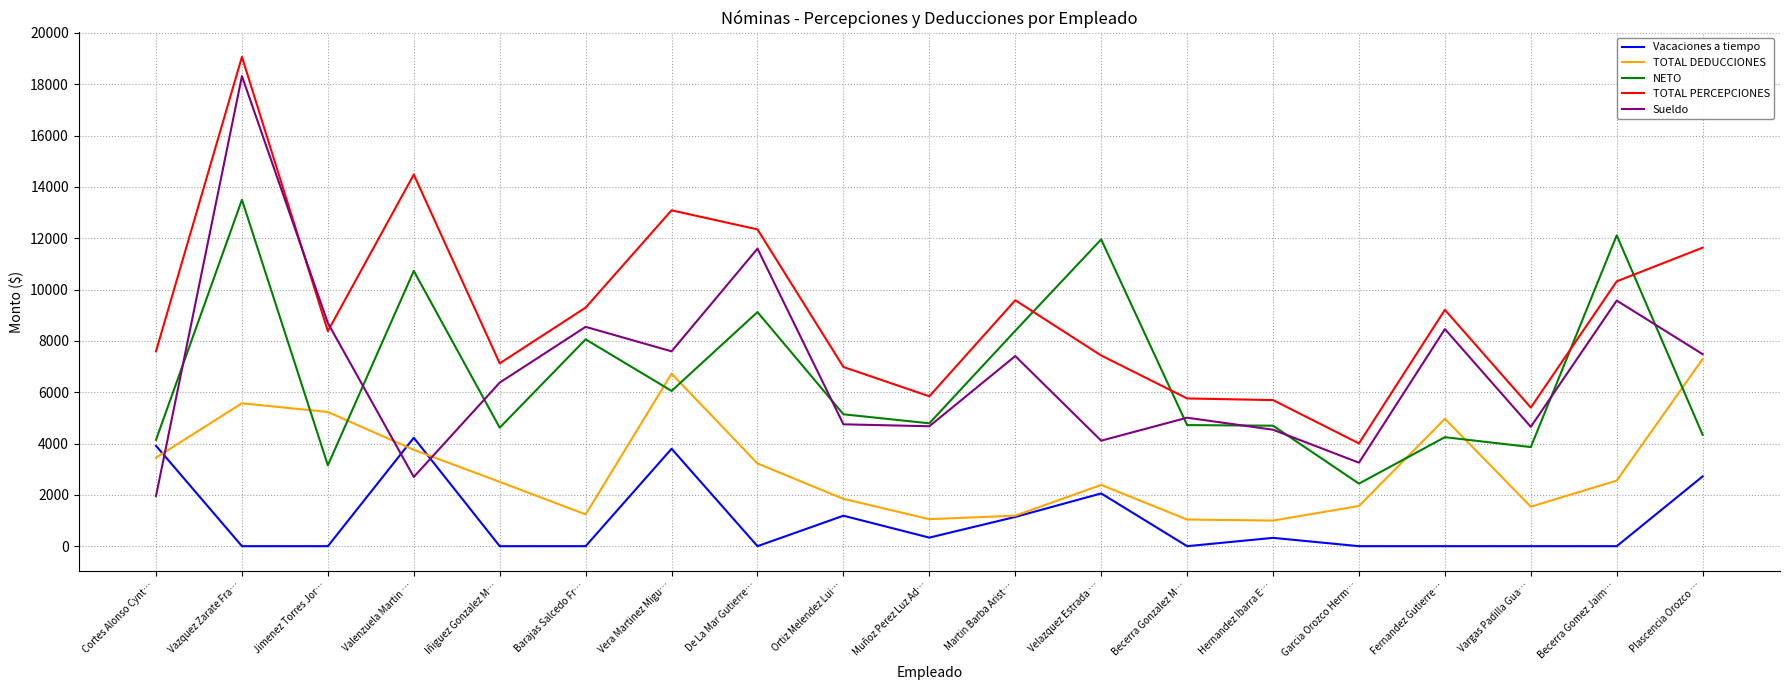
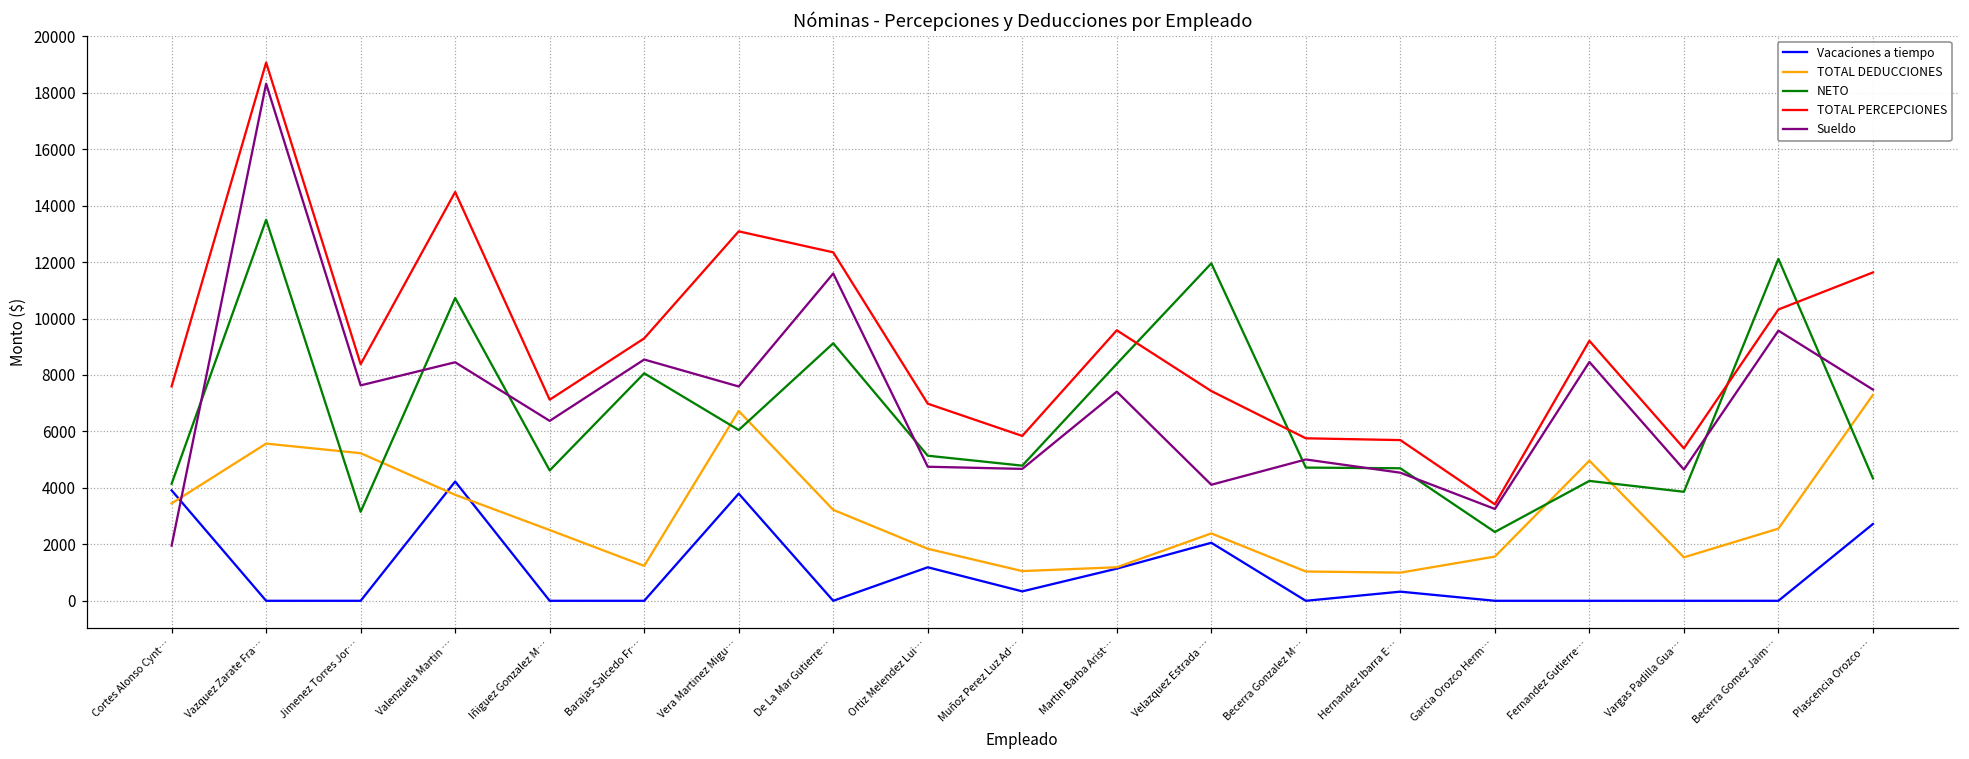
  {
    "Vacaciones a tiempo": {
      "Cortes Alonso Cynt…": 3900,
      "Vazquez Zarate Fra…": 0,
      "Jimenez Torres Jor…": 0,
      "Valenzuela Martin …": 4200,
      "Iñiguez Gonzalez M…": 0,
      "Barajas Salcedo Fr…": 0,
      "Vera Martinez Migu…": 3800,
      "De La Mar Gutierre…": 0,
      "Ortiz Melendez Lui…": 1200,
      "Muñoz Perez Luz Ad…": 300,
      "Velazquez Estrada …": 2100,
      "Becerra Gonzalez M…": 0,
      "Hernandez Ibarra E…": 300,
      "Garcia Orozco Herm…": 0,
      "Fernandez Gutierre…": 0,
      "Vargas Padilla Gua…": 0,
      "Becerra Gomez Jaim…": 0,
      "Plascencia Orozco …": 2700
    },
    "TOTAL DEDUCCIONES": {
      "Cortes Alonso Cynt…": 3500,
      "Vazquez Zarate Fra…": 5600,
      "Jimenez Torres Jor…": 5200,
      "Valenzuela Martin …": 3800,
      "Iñiguez Gonzalez M…": 2500,
      "Barajas Salcedo Fr…": 1200,
      "Vera Martinez Migu…": 6700,
      "De La Mar Gutierre…": 3200,
      "Ortiz Melendez Lui…": 1800,
      "Muñoz Perez Luz Ad…": 1100,
      "Velazquez Estrada …": 2400,
      "Becerra Gonzalez M…": 1000,
      "Hernandez Ibarra E…": 1000,
      "Garcia Orozco Herm…": 1600,
      "Fernandez Gutierre…": 5000,
      "Vargas Padilla Gua…": 1500,
      "Becerra Gomez Jaim…": 2600,
      "Plascencia Orozco …": 7300
    },
    "NETO": {
      "Cortes Alonso Cynt…": 4100,
      "Vazquez Zarate Fra…": 13500,
      "Jimenez Torres Jor…": 3200,
      "Valenzuela Martin …": 10700,
      "Iñiguez Gonzalez M…": 4600,
      "Barajas Salcedo Fr…": 8100,
      "Vera Martinez Migu…": 6100,
      "De La Mar Gutierre…": 9100,
      "Ortiz Melendez Lui…": 5100,
      "Muñoz Perez Luz Ad…": 4800,
      "Martin Barba Arist…": 8400,
      "Velazquez Estrada …": 12000,
      "Becerra Gonzalez M…": 4700,
      "Hernandez Ibarra E…": 4700,
      "Garcia Orozco Herm…": 2400,
      "Fernandez Gutierre…": 4200,
      "Vargas Padilla Gua…": 3900,
      "Becerra Gomez Jaim…": 12100,
      "Plascencia Orozco …": 4300
    },
    "TOTAL PERCEPCIONES": {
      "Cortes Alonso Cynt…": 7600,
      "Vazquez Zarate Fra…": 19100,
      "Jimenez Torres Jor…": 8400,
      "Valenzuela Martin …": 14500,
      "Iñiguez Gonzalez M…": 7100,
      "Barajas Salcedo Fr…": 9300,
      "Vera Martinez Migu…": 13100,
      "De La Mar Gutierre…": 12300,
      "Ortiz Melendez Lui…": 7000,
      "Muñoz Perez Luz Ad…": 5800,
      "Martin Barba Arist…": 9600,
      "Velazquez Estrada …": 7400,
      "Becerra Gonzalez M…": 5800,
      "Hernandez Ibarra E…": 5700,
-     "Garcia Orozco Herm…": 4000,
+     "Garcia Orozco Herm…": 3400,
      "Fernandez Gutierre…": 9200,
      "Vargas Padilla Gua…": 5400,
      "Becerra Gomez Jaim…": 10300,
      "Plascencia Orozco …": 11600
    },
    "Sueldo": {
      "Cortes Alonso Cynt…": 2000,
      "Vazquez Zarate Fra…": 18300,
-     "Jimenez Torres Jor…": 8700,
-     "Valenzuela Martin …": 2700,
+     "Jimenez Torres Jor…": 7600,
+     "Valenzuela Martin …": 8500,
      "Iñiguez Gonzalez M…": 6400,
      "Barajas Salcedo Fr…": 8500,
      "Vera Martinez Migu…": 7600,
      "De La Mar Gutierre…": 11600,
      "Ortiz Melendez Lui…": 4700,
      "Muñoz Perez Luz Ad…": 4700,
      "Martin Barba Arist…": 7400,
      "Velazquez Estrada …": 4100,
      "Becerra Gonzalez M…": 5000,
      "Hernandez Ibarra E…": 4500,
      "Garcia Orozco Herm…": 3300,
      "Fernandez Gutierre…": 8500,
      "Vargas Padilla Gua…": 4700,
      "Becerra Gomez Jaim…": 9600,
      "Plascencia Orozco …": 7500
    }
  }
